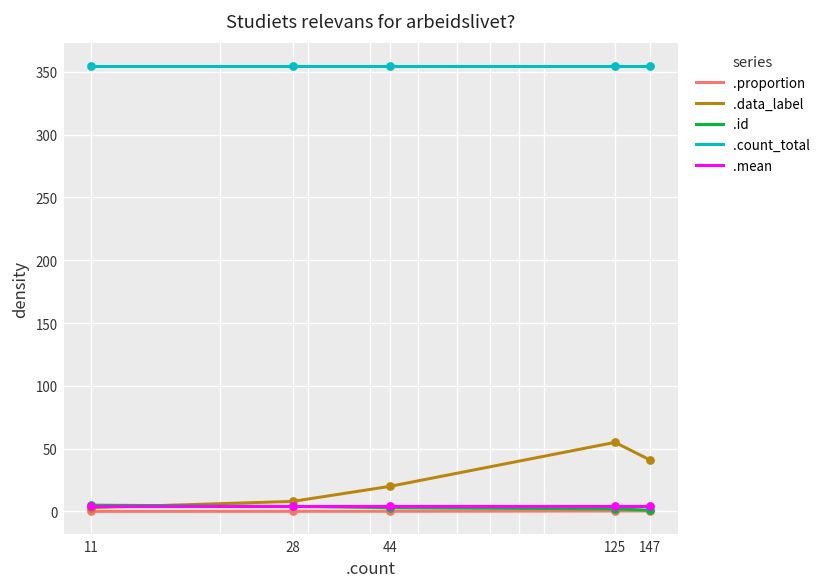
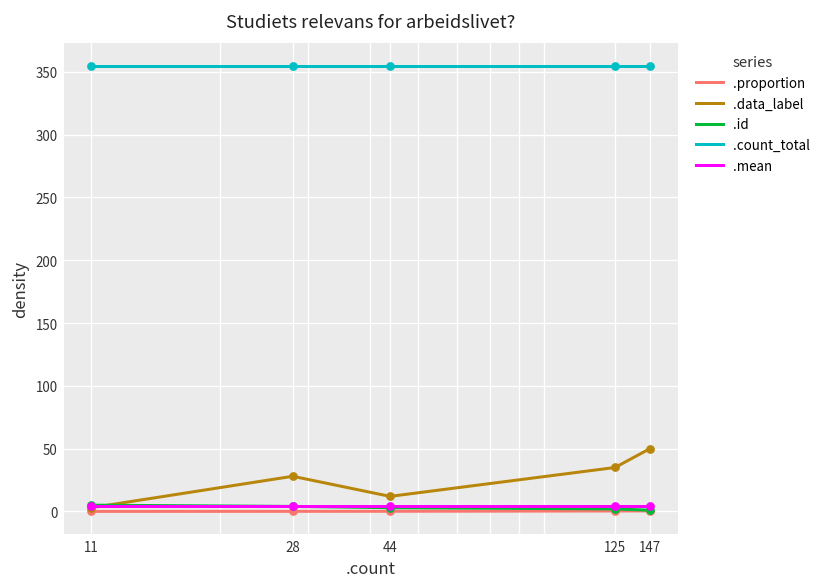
  {
    ".proportion": {
      "11": 0,
      "28": 0,
      "44": 0
    },
    ".data_label": {
-     "28": 8,
-     "44": 20,
-     "125": 55,
-     "147": 41
+     "28": 28,
+     "44": 12,
+     "125": 35,
+     "147": 50
    },
    ".count_total": {
      "11": 355,
      "28": 355,
      "44": 355,
      "125": 355,
      "147": 355
    },
    ".mean": {
      "147": 4
    }
  }
